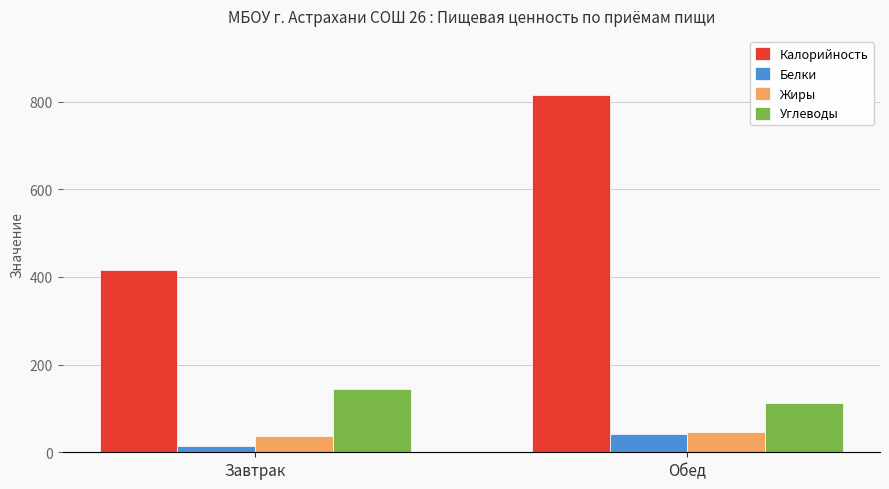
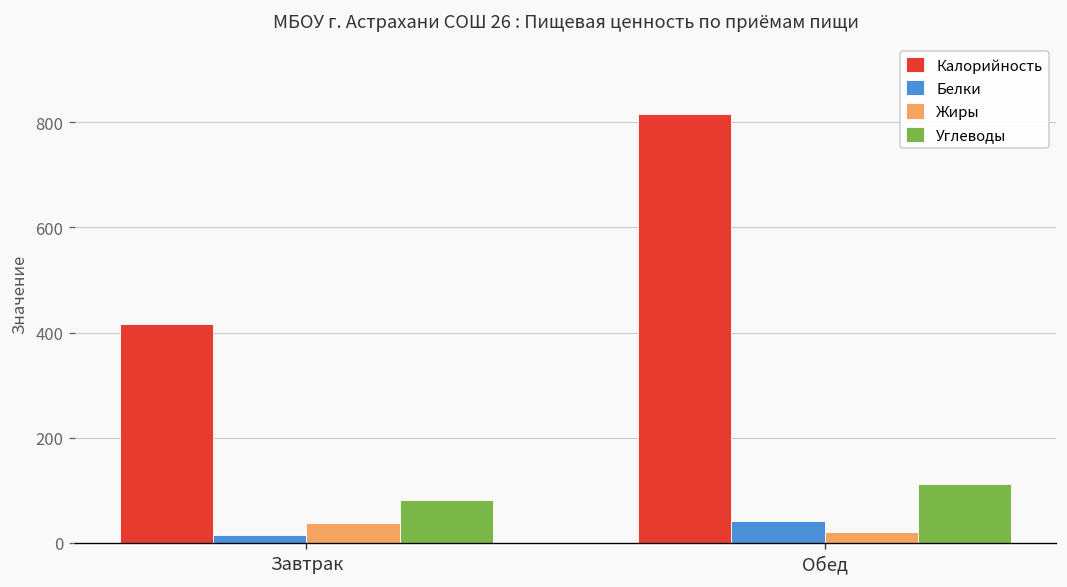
  {
    "Калорийность": {
      "Завтрак": 420,
      "Обед": 820
    },
    "Белки": {
      "Завтрак": 10,
      "Обед": 40
    },
    "Жиры": {
      "Завтрак": 40,
-     "Обед": 50
+     "Обед": 20
    },
    "Углеводы": {
-     "Завтрак": 140,
+     "Завтрак": 80,
      "Обед": 110
    }
  }
